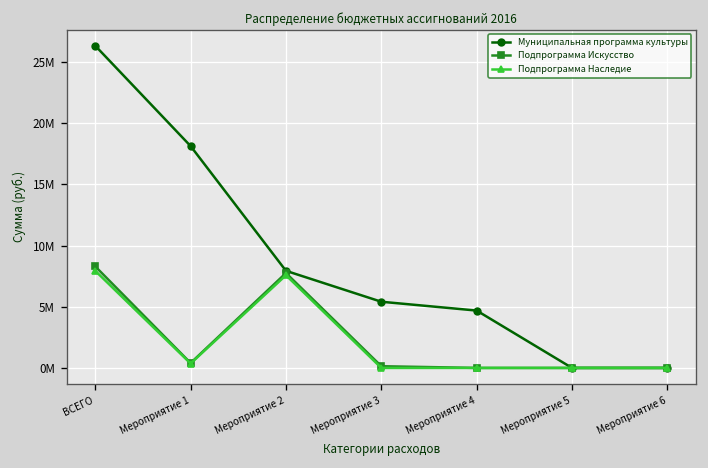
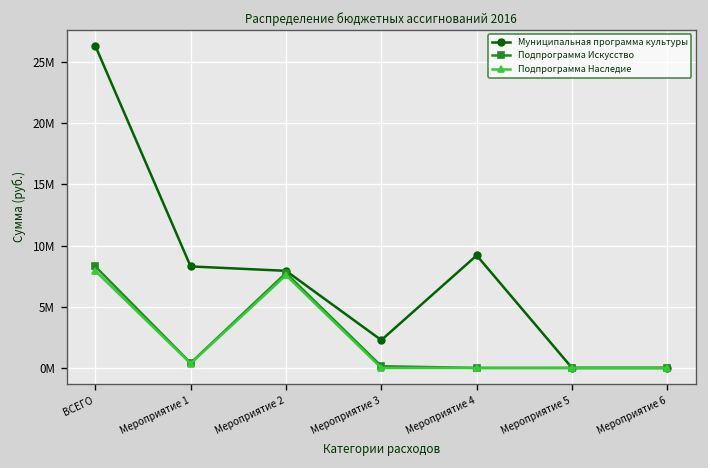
  {
    "Муниципальная программа культуры": {
      "ВСЕГО": 26300000,
-     "Мероприятие 1": 18100000,
-     "Мероприятие 3": 5400000,
-     "Мероприятие 4": 4700000
+     "Мероприятие 1": 8300000,
+     "Мероприятие 3": 2300000,
+     "Мероприятие 4": 9200000
    },
    "Подпрограмма Искусство": {
      "ВСЕГО": 8300000
    },
    "Подпрограмма Наследие": {
      "ВСЕГО": 7900000
    }
  }
